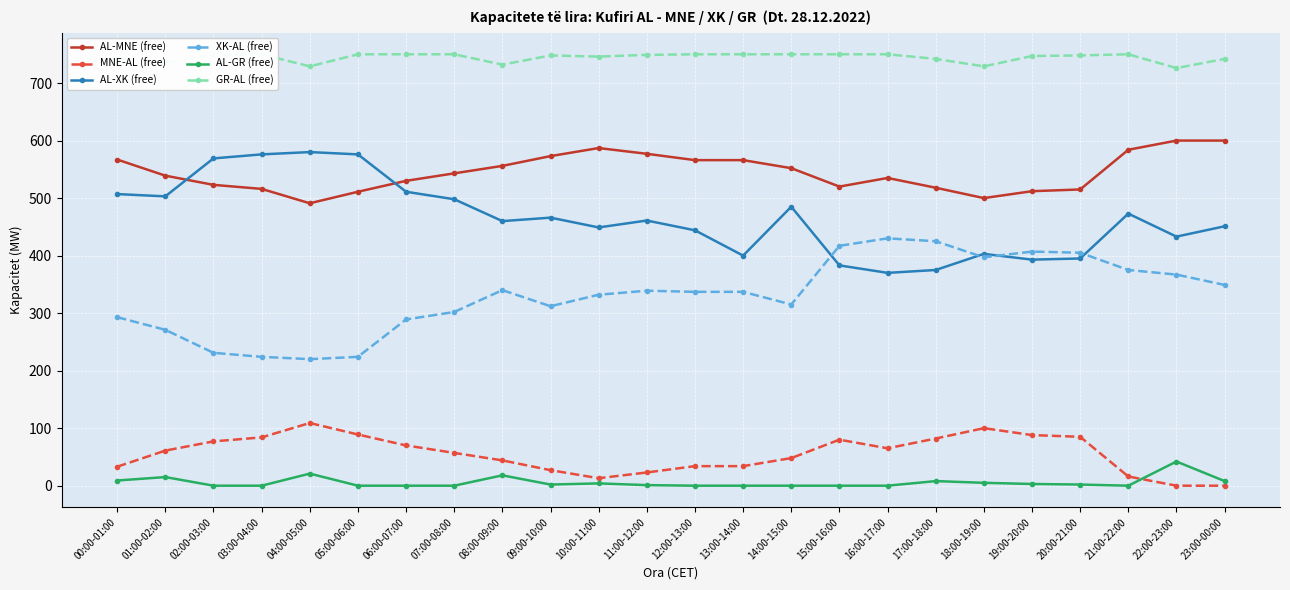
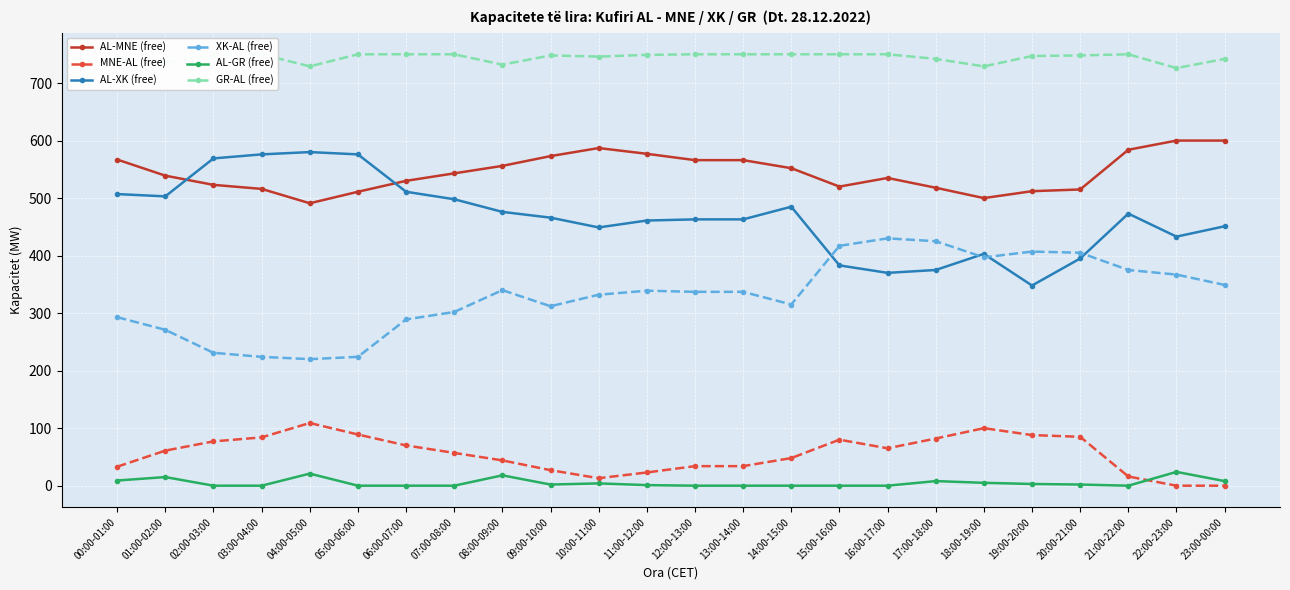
  {
    "AL-XK (free)": {
      "00:00-01:00": 510,
      "01:00-02:00": 500,
      "02:00-03:00": 570,
      "03:00-04:00": 580,
      "04:00-05:00": 580,
      "05:00-06:00": 580,
      "06:00-07:00": 510,
      "07:00-08:00": 500,
-     "08:00-09:00": 460,
+     "08:00-09:00": 480,
      "09:00-10:00": 470,
      "10:00-11:00": 450,
      "11:00-12:00": 460,
-     "12:00-13:00": 440,
-     "13:00-14:00": 400,
+     "12:00-13:00": 460,
+     "13:00-14:00": 460,
      "14:00-15:00": 490,
      "15:00-16:00": 380,
      "16:00-17:00": 370,
      "17:00-18:00": 380,
      "18:00-19:00": 400,
-     "19:00-20:00": 390,
+     "19:00-20:00": 350,
      "20:00-21:00": 400,
      "21:00-22:00": 470,
      "22:00-23:00": 430,
      "23:00-00:00": 450
    },
    "XK-AL (free)": {
      "00:00-01:00": 290,
      "01:00-02:00": 270,
      "02:00-03:00": 230,
      "03:00-04:00": 220,
      "04:00-05:00": 220,
      "05:00-06:00": 220,
      "06:00-07:00": 290,
      "07:00-08:00": 300,
      "08:00-09:00": 340,
      "09:00-10:00": 310,
      "10:00-11:00": 330,
      "11:00-12:00": 340,
      "12:00-13:00": 340,
      "13:00-14:00": 340,
      "14:00-15:00": 320,
      "15:00-16:00": 420,
      "16:00-17:00": 430,
      "17:00-18:00": 430,
      "18:00-19:00": 400,
      "19:00-20:00": 410,
      "20:00-21:00": 410,
      "21:00-22:00": 380,
      "22:00-23:00": 370,
      "23:00-00:00": 350
    },
    "AL-GR (free)": {
      "00:00-01:00": 10,
      "01:00-02:00": 20,
      "02:00-03:00": 0,
      "03:00-04:00": 0,
      "04:00-05:00": 20,
      "05:00-06:00": 0,
      "06:00-07:00": 0,
      "07:00-08:00": 0,
      "08:00-09:00": 20,
      "09:00-10:00": 0,
      "10:00-11:00": 0,
      "11:00-12:00": 0,
      "12:00-13:00": 0,
      "13:00-14:00": 0,
      "14:00-15:00": 0,
      "15:00-16:00": 0,
      "16:00-17:00": 0,
      "17:00-18:00": 10,
      "18:00-19:00": 10,
      "19:00-20:00": 0,
      "20:00-21:00": 0,
      "21:00-22:00": 0,
-     "22:00-23:00": 40,
+     "22:00-23:00": 20,
      "23:00-00:00": 10
    },
    "GR-AL (free)": {
      "04:00-05:00": 730,
      "05:00-06:00": 750,
      "06:00-07:00": 750,
      "07:00-08:00": 750,
      "08:00-09:00": 730,
      "09:00-10:00": 750,
      "10:00-11:00": 750,
      "11:00-12:00": 750,
      "12:00-13:00": 750,
      "13:00-14:00": 750,
      "14:00-15:00": 750,
      "15:00-16:00": 750,
      "16:00-17:00": 750,
      "17:00-18:00": 740,
      "18:00-19:00": 730,
      "19:00-20:00": 750,
      "20:00-21:00": 750,
      "21:00-22:00": 750,
      "22:00-23:00": 730,
      "23:00-00:00": 740
    }
  }
